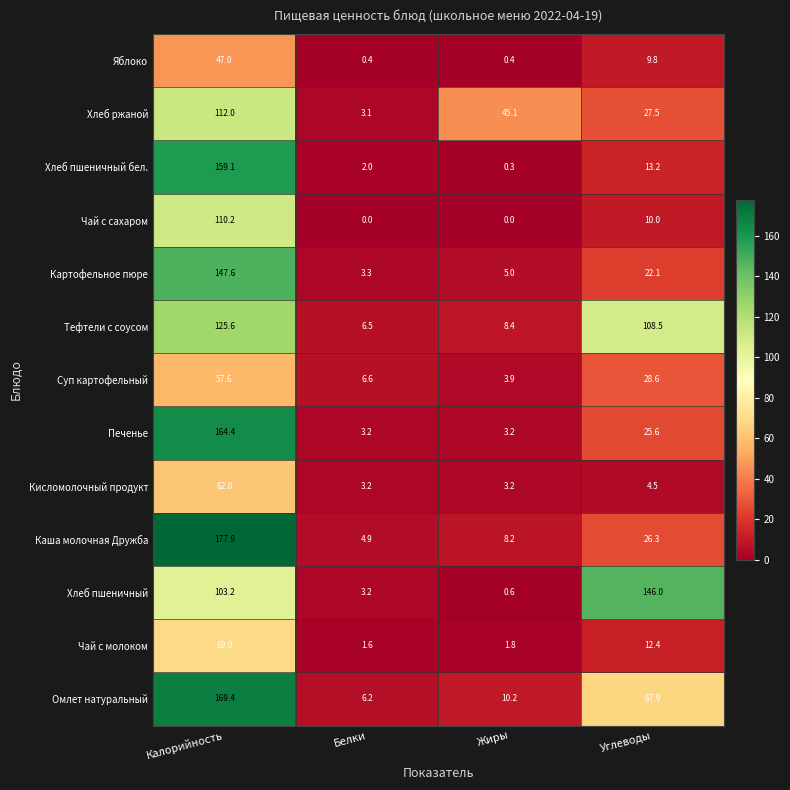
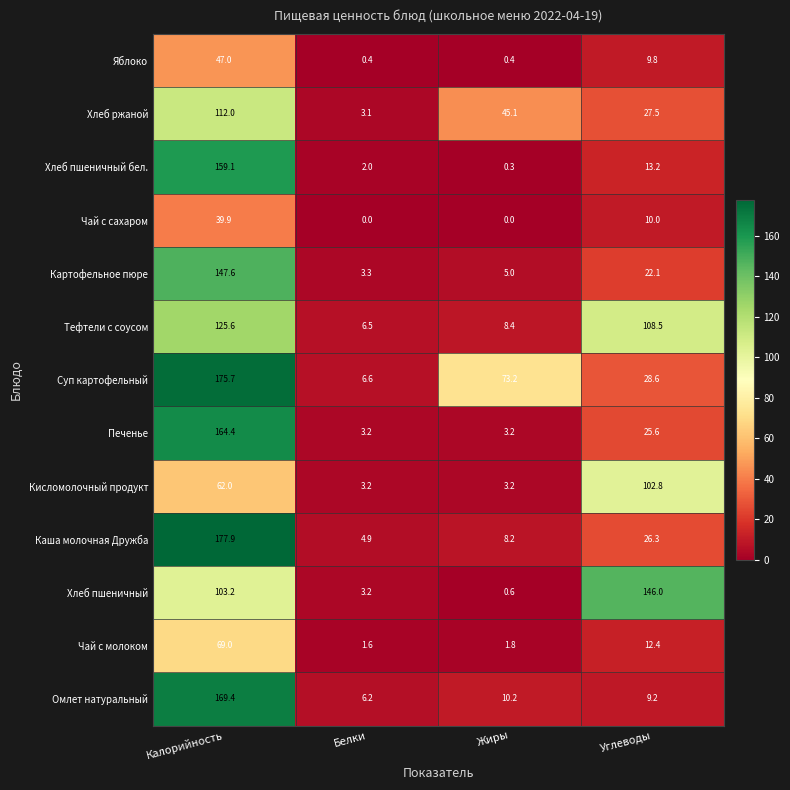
  {
    "Яблоко": {
      "Калорийность": 47.0,
      "Белки": 0.4,
      "Жиры": 0.4,
      "Углеводы": 9.8
    },
    "Хлеб ржаной": {
      "Калорийность": 112.0,
      "Белки": 3.1,
      "Жиры": 45.1,
      "Углеводы": 27.5
    },
    "Хлеб пшеничный бел.": {
      "Калорийность": 159.1,
      "Белки": 2.0,
      "Жиры": 0.3,
      "Углеводы": 13.2
    },
    "Чай с сахаром": {
-     "Калорийность": 110.2,
+     "Калорийность": 39.9,
      "Белки": 0.0,
      "Жиры": 0.0,
      "Углеводы": 10.0
    },
    "Картофельное пюре": {
      "Калорийность": 147.6,
      "Белки": 3.3,
      "Жиры": 5.0,
      "Углеводы": 22.1
    },
    "Тефтели с соусом": {
      "Калорийность": 125.6,
      "Белки": 6.5,
      "Жиры": 8.4,
      "Углеводы": 108.5
    },
    "Суп картофельный": {
-     "Калорийность": 57.6,
+     "Калорийность": 175.7,
      "Белки": 6.6,
-     "Жиры": 3.9,
+     "Жиры": 73.2,
      "Углеводы": 28.6
    },
    "Печенье": {
      "Калорийность": 164.4,
      "Белки": 3.2,
      "Жиры": 3.2,
      "Углеводы": 25.6
    },
    "Кисломолочный продукт": {
      "Калорийность": 62.0,
      "Белки": 3.2,
      "Жиры": 3.2,
-     "Углеводы": 4.5
+     "Углеводы": 102.8
    },
    "Каша молочная Дружба": {
      "Калорийность": 177.9,
      "Белки": 4.9,
      "Жиры": 8.2,
      "Углеводы": 26.3
    },
    "Хлеб пшеничный": {
      "Калорийность": 103.2,
      "Белки": 3.2,
      "Жиры": 0.6,
      "Углеводы": 146.0
    },
    "Чай с молоком": {
      "Калорийность": 69.0,
      "Белки": 1.6,
      "Жиры": 1.8,
      "Углеводы": 12.4
    },
    "Омлет натуральный": {
      "Калорийность": 169.4,
      "Белки": 6.2,
      "Жиры": 10.2,
-     "Углеводы": 67.9
+     "Углеводы": 9.2
    }
  }
